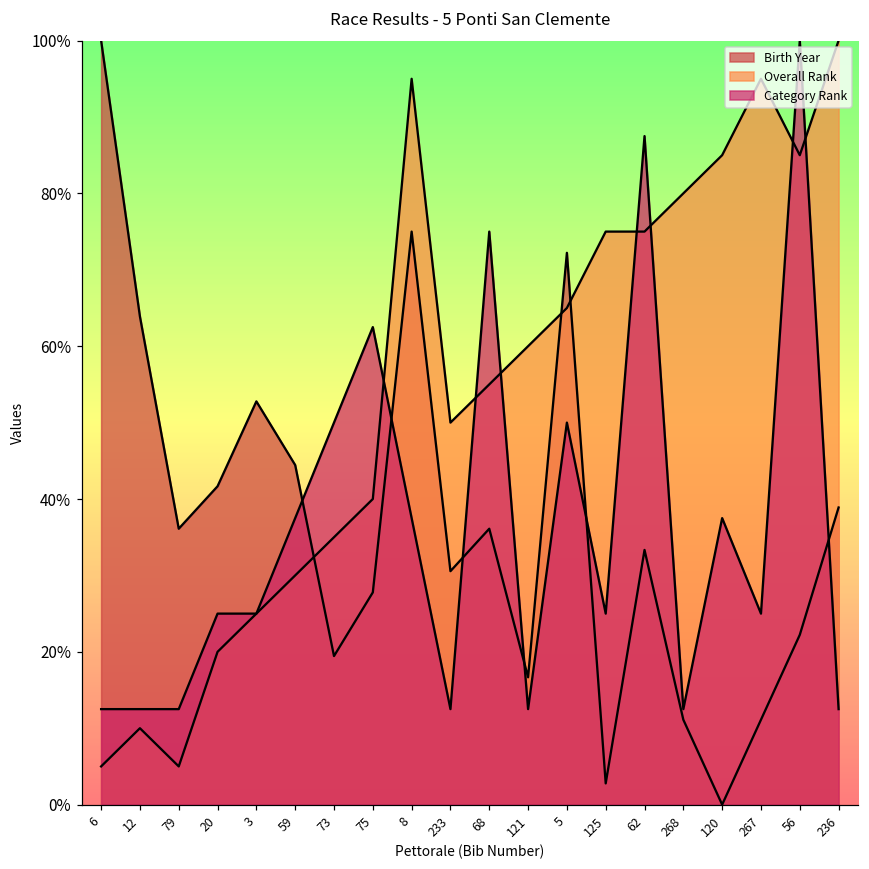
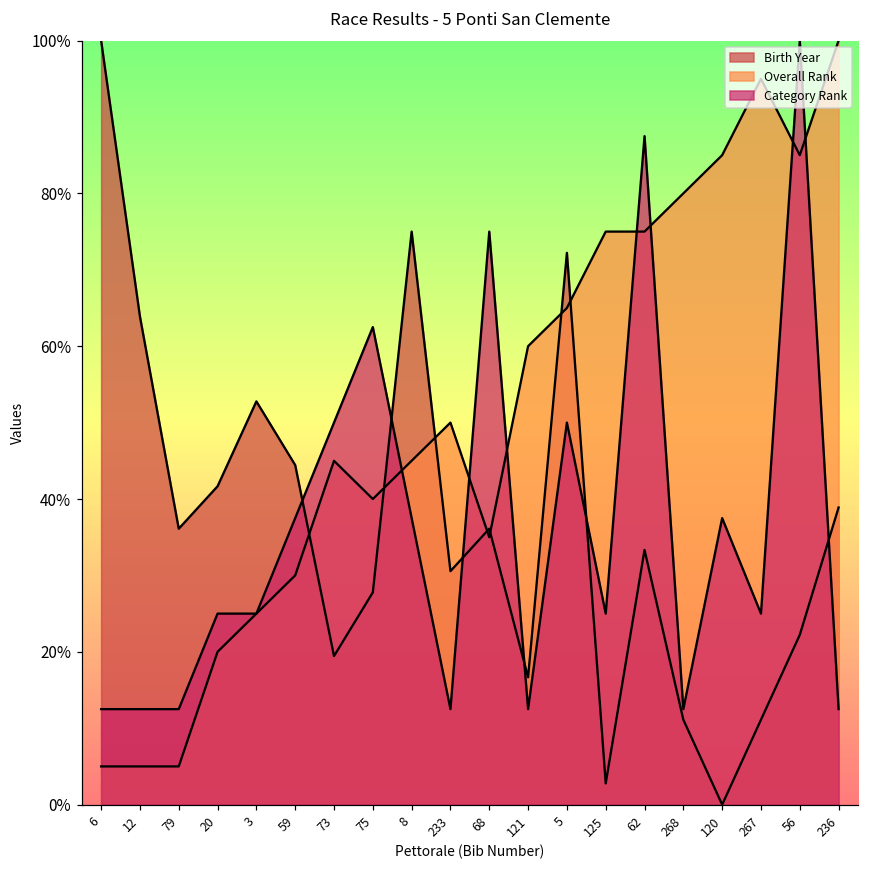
  {
    "Overall Rank": {
      "6": "5%",
-     "12": "10%",
+     "12": "5%",
      "79": "5%",
      "20": "20%",
      "59": "30%",
-     "73": "35%",
+     "73": "45%",
      "75": "40%",
-     "8": "95%",
+     "8": "45%",
      "233": "50%",
-     "68": "55%",
+     "68": "35%",
      "121": "60%",
      "5": "65%",
      "125": "75%",
      "62": "75%",
      "268": "80%",
      "120": "85%",
      "56": "85%",
      "236": "100%"
    }
  }
